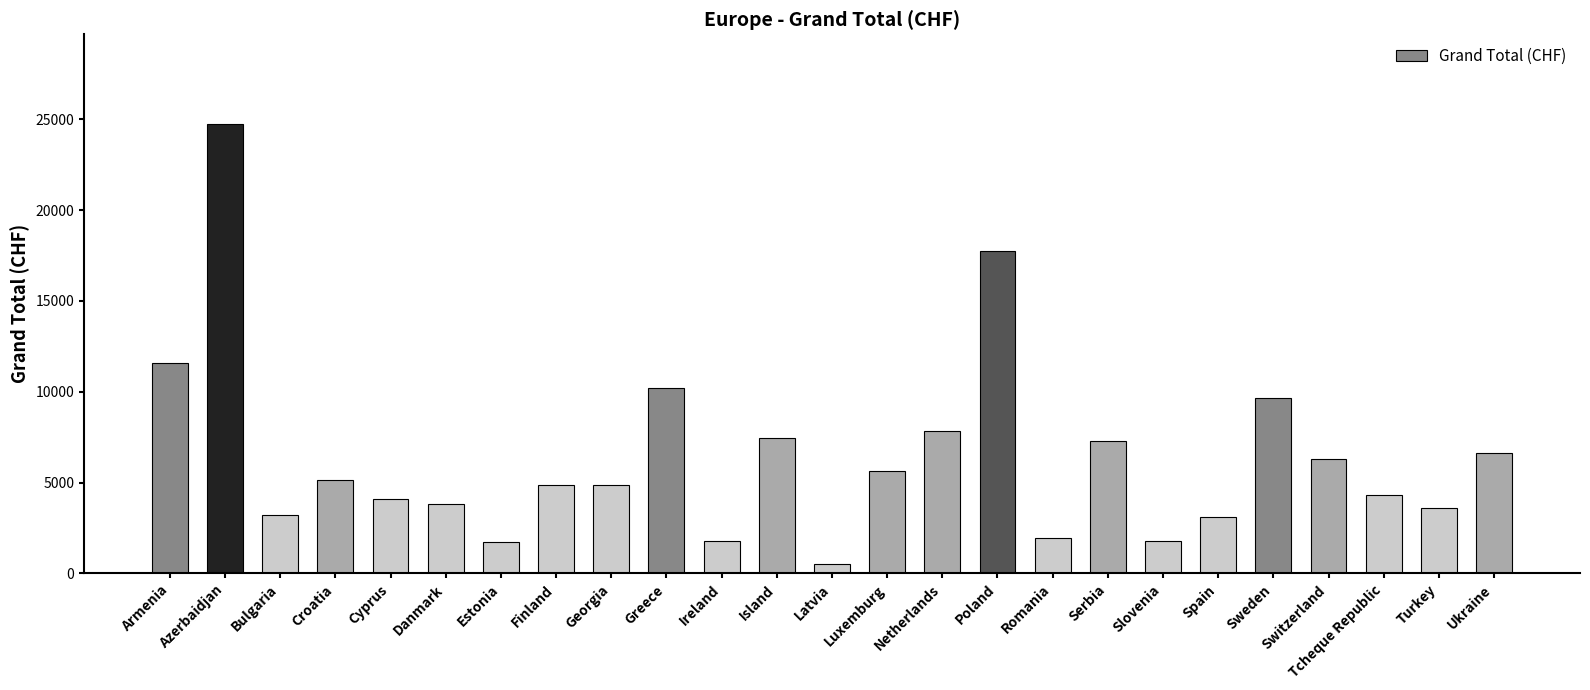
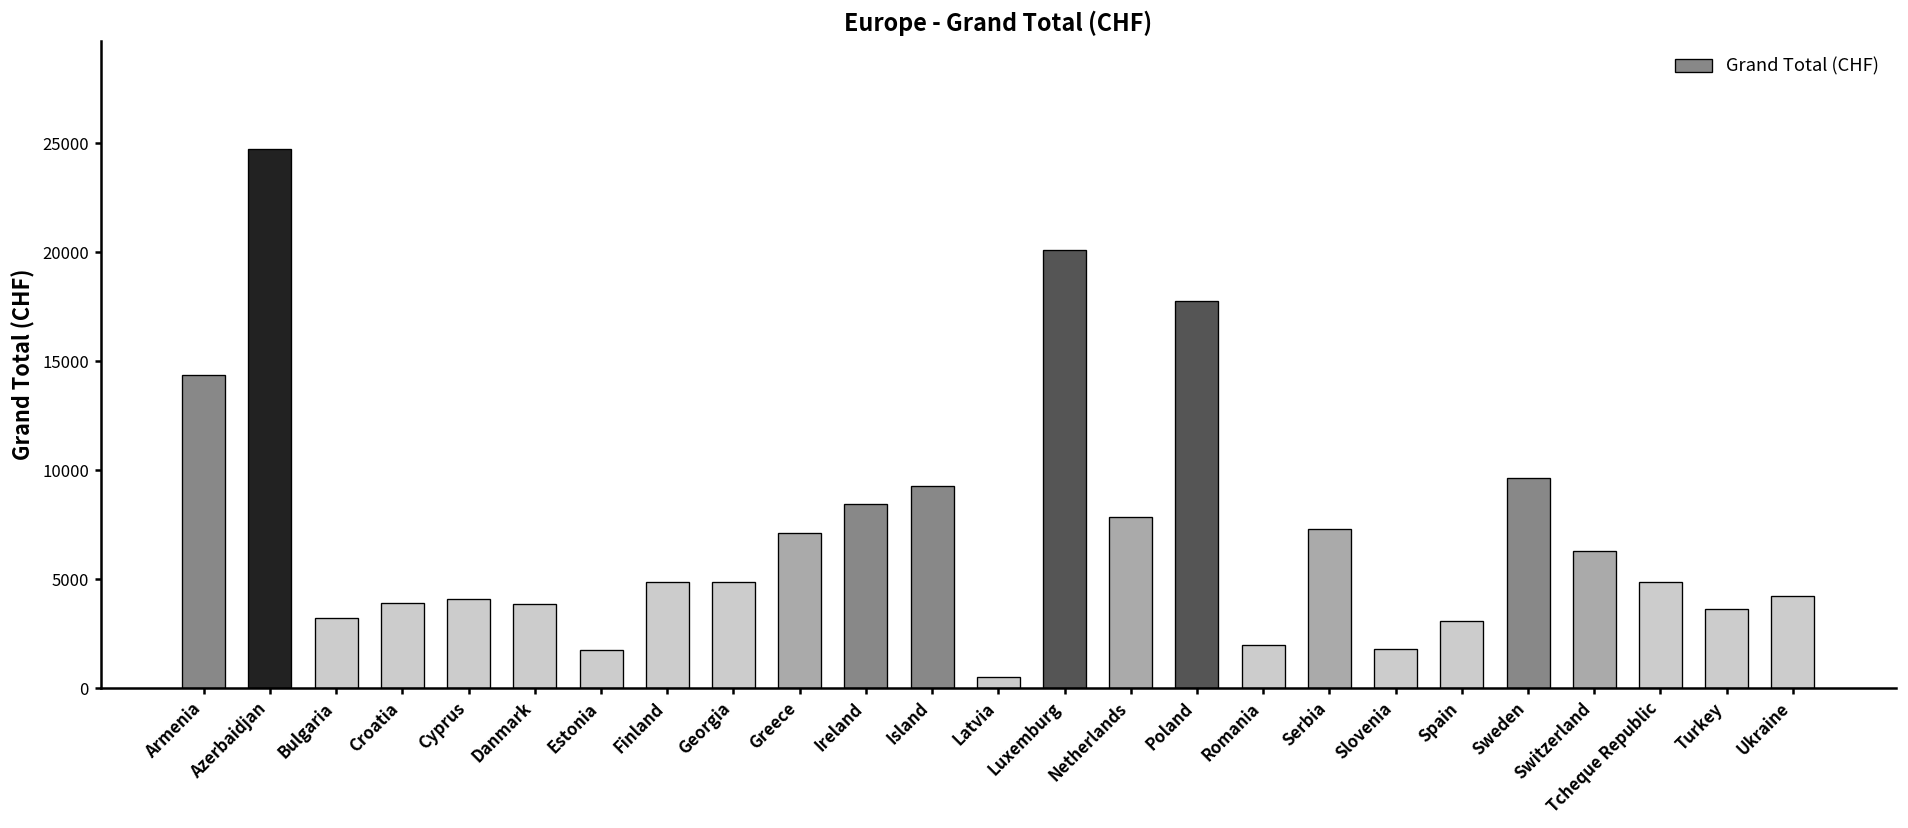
  {
-   "Armenia": 11600,
+   "Armenia": 14400,
    "Azerbaidjan": 24700,
    "Bulgaria": 3200,
-   "Croatia": 5200,
+   "Croatia": 3900,
    "Cyprus": 4100,
    "Danmark": 3800,
    "Estonia": 1800,
    "Finland": 4800,
    "Georgia": 4900,
-   "Greece": 10200,
-   "Ireland": 1800,
-   "Island": 7500,
+   "Greece": 7100,
+   "Ireland": 8500,
+   "Island": 9300,
    "Latvia": 500,
-   "Luxemburg": 5600,
+   "Luxemburg": 20100,
    "Netherlands": 7800,
    "Poland": 17700,
    "Romania": 2000,
    "Serbia": 7300,
    "Slovenia": 1800,
    "Spain": 3100,
    "Sweden": 9600,
    "Switzerland": 6300,
-   "Tcheque Republic": 4300,
+   "Tcheque Republic": 4900,
    "Turkey": 3600,
-   "Ukraine": 6600
+   "Ukraine": 4200
  }
